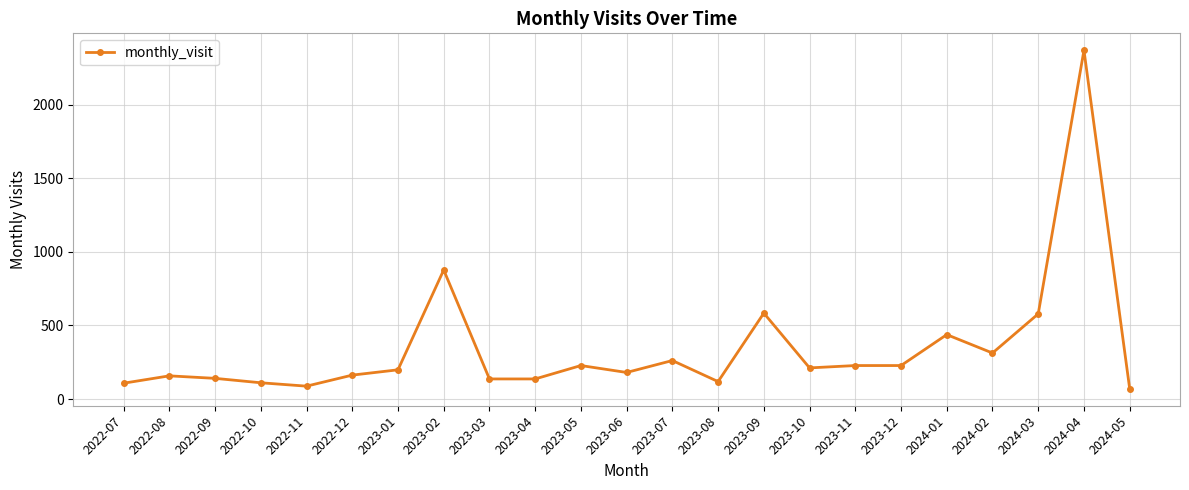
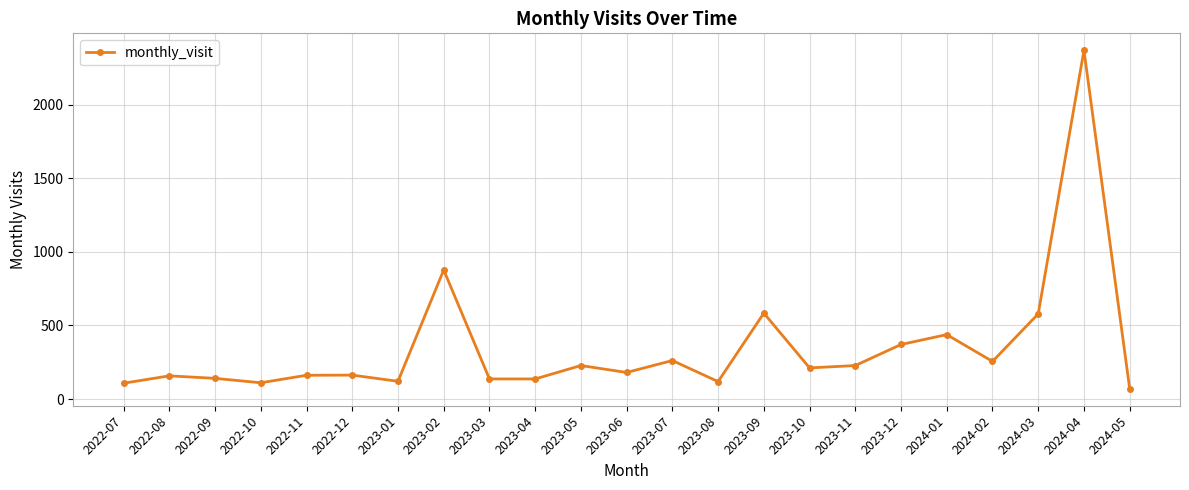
  {
    "2022-07": 110,
    "2022-08": 160,
    "2022-09": 140,
    "2022-10": 110,
-   "2022-11": 90,
+   "2022-11": 160,
    "2022-12": 160,
-   "2023-01": 200,
+   "2023-01": 120,
    "2023-02": 880,
    "2023-03": 140,
    "2023-04": 140,
    "2023-05": 230,
    "2023-06": 180,
    "2023-07": 260,
    "2023-08": 120,
    "2023-09": 580,
    "2023-10": 210,
    "2023-11": 230,
-   "2023-12": 230,
+   "2023-12": 370,
    "2024-01": 440,
-   "2024-02": 310,
+   "2024-02": 260,
    "2024-03": 580,
    "2024-04": 2370,
    "2024-05": 70
  }
